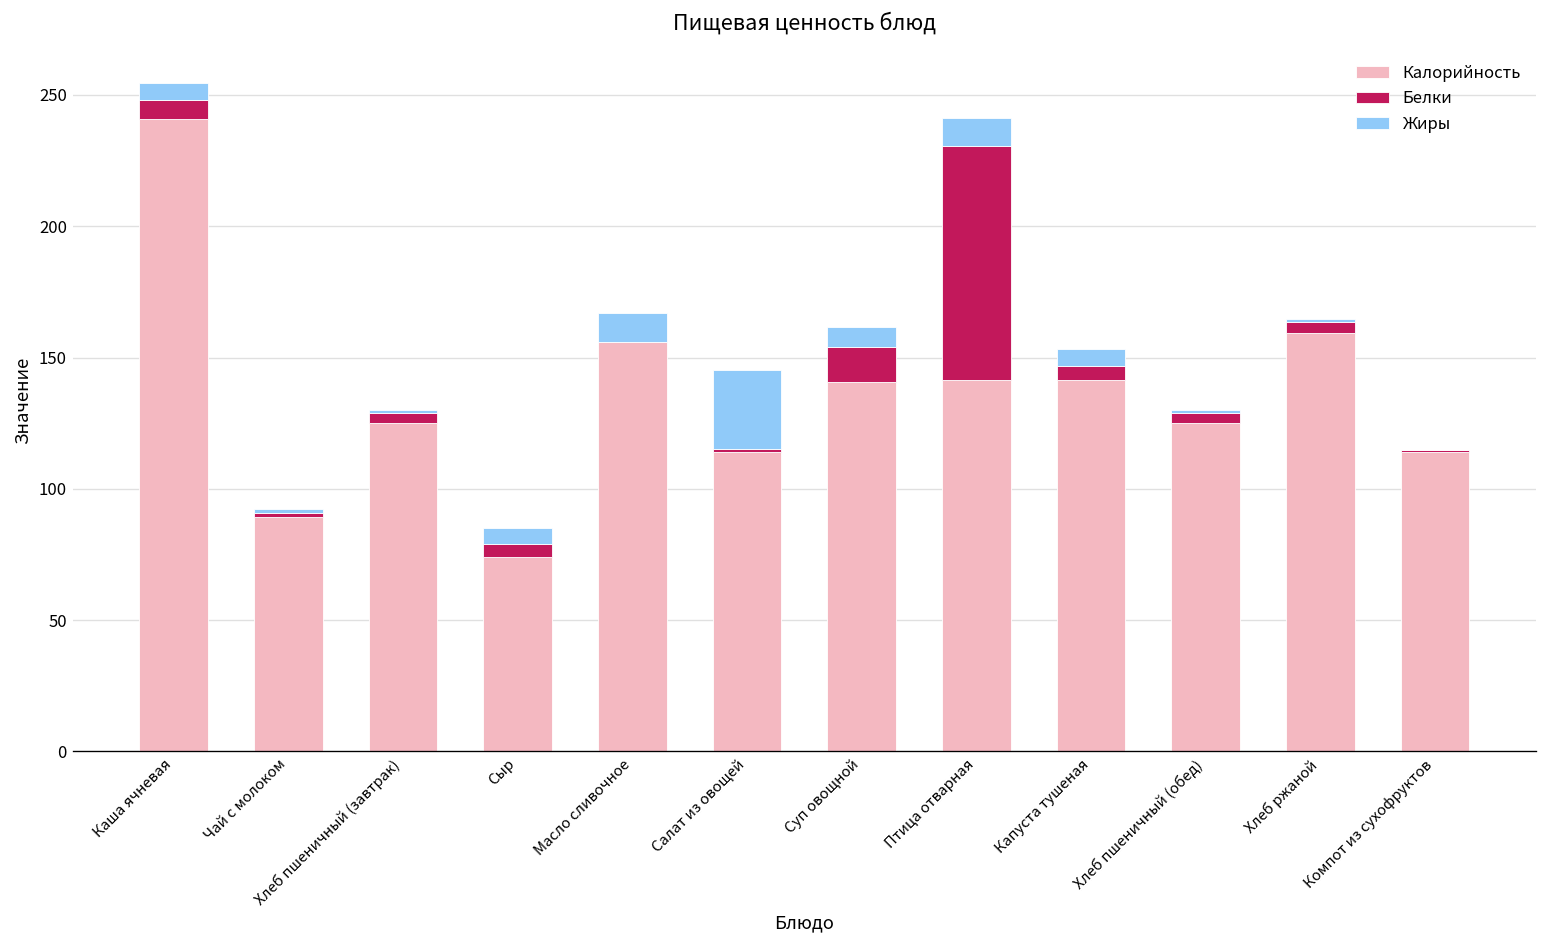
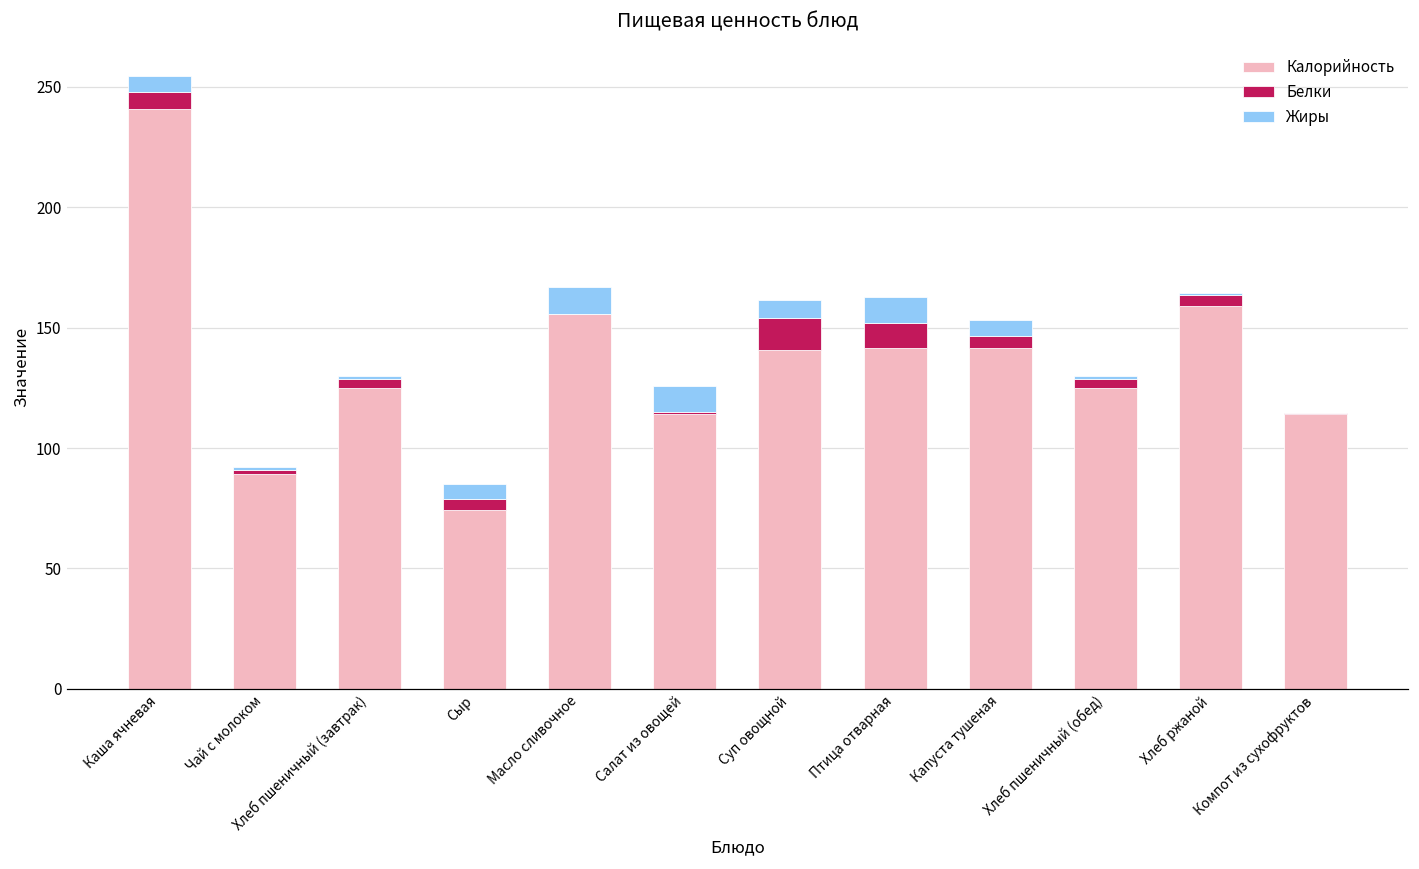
  {
    "Калорийность": {
      "Каша ячневая": 241,
      "Чай с молоком": 89,
      "Хлеб пшеничный (завтрак)": 125,
      "Сыр": 74,
      "Масло сливочное": 156,
      "Салат из овощей": 114,
      "Суп овощной": 141,
      "Птица отварная": 142,
      "Капуста тушеная": 142,
      "Хлеб пшеничный (обед)": 125,
      "Хлеб ржаной": 159,
      "Компот из сухофруктов": 114
    },
    "Белки": {
      "Каша ячневая": 7,
      "Чай с молоком": 1,
      "Хлеб пшеничный (завтрак)": 4,
      "Сыр": 5,
      "Суп овощной": 13,
-     "Птица отварная": 89,
+     "Птица отварная": 11,
      "Капуста тушеная": 5,
      "Хлеб пшеничный (обед)": 4,
      "Хлеб ржаной": 5
    },
    "Жиры": {
      "Каша ячневая": 7,
      "Чай с молоком": 2,
      "Хлеб пшеничный (завтрак)": 1,
      "Сыр": 6,
      "Масло сливочное": 11,
-     "Салат из овощей": 30,
+     "Салат из овощей": 11,
      "Суп овощной": 8,
      "Птица отварная": 11,
      "Капуста тушеная": 6,
      "Хлеб пшеничный (обед)": 1,
      "Компот из сухофруктов": 0
    }
  }
